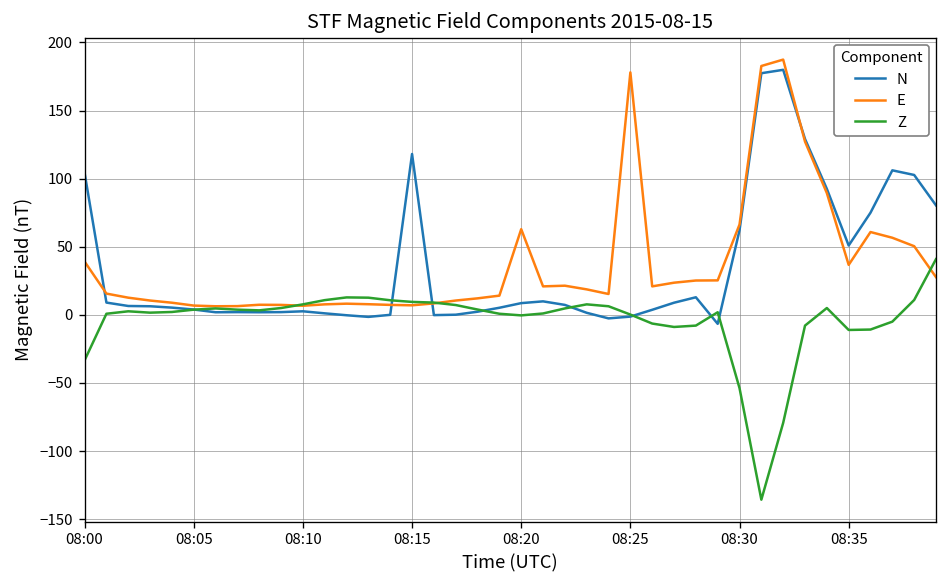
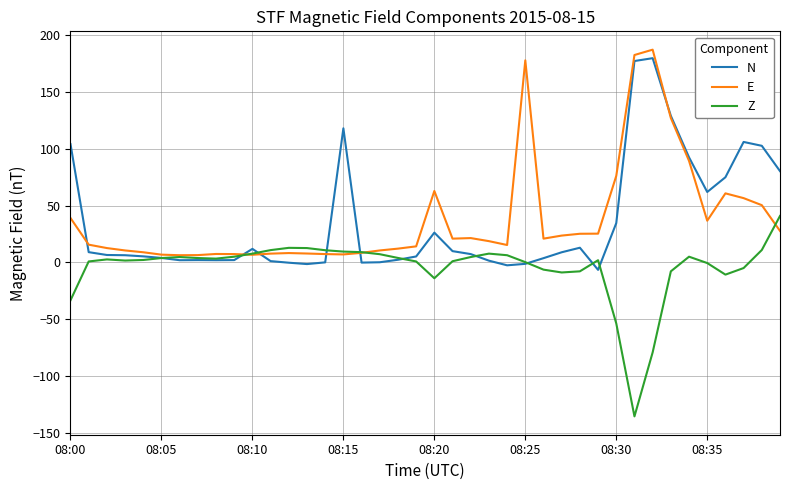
  {
    "N": {
      "08:00": 104,
-     "08:10": 3,
+     "08:10": 12,
      "08:15": 118,
-     "08:20": 9,
-     "08:30": 62,
-     "08:35": 51
+     "08:20": 26,
+     "08:30": 35,
+     "08:35": 62
    },
    "E": {
      "08:00": 39,
      "08:05": 7,
      "08:15": 7,
      "08:20": 63,
      "08:25": 178,
-     "08:30": 66,
+     "08:30": 76,
      "08:35": 37
    },
    "Z": {
      "08:00": -33,
      "08:15": 10,
-     "08:20": 0,
+     "08:20": -14,
      "08:30": -54,
-     "08:35": -11
+     "08:35": -1
    }
  }
